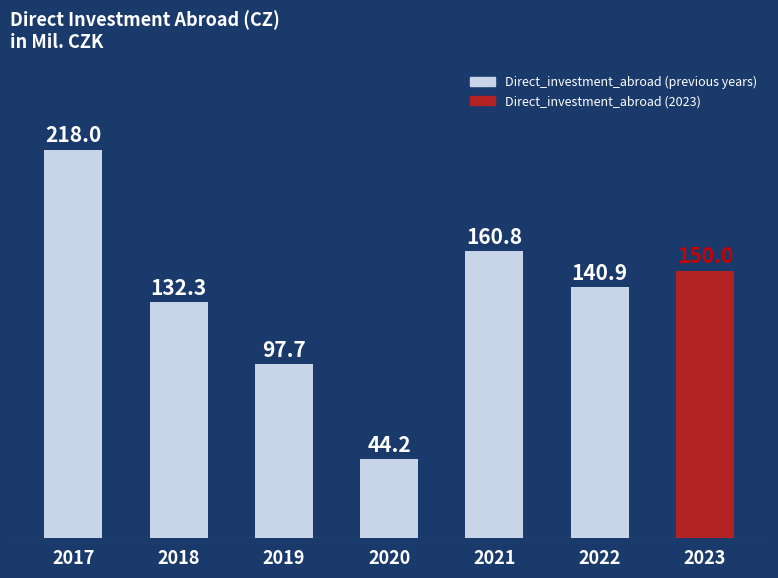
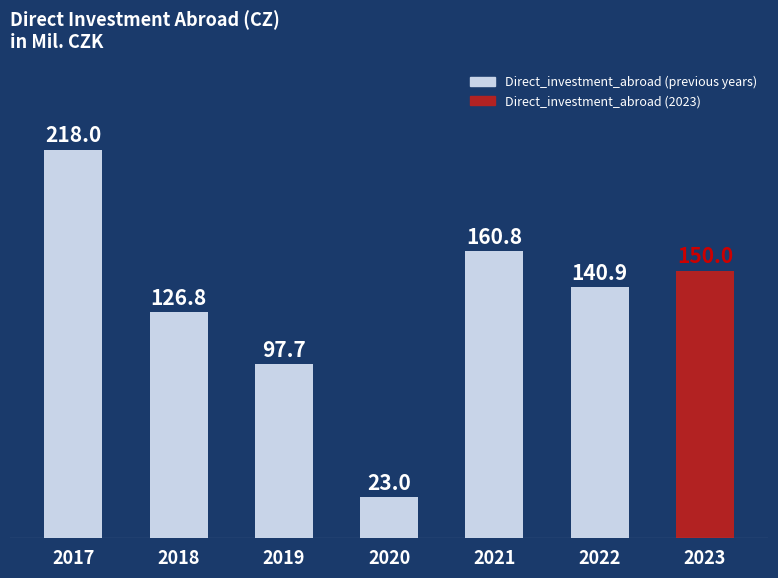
  {
    "2017": 218.0,
-   "2018": 132.3,
+   "2018": 126.8,
    "2019": 97.7,
-   "2020": 44.2,
+   "2020": 23.0,
    "2021": 160.8,
    "2022": 140.9,
    "2023": 150.0
  }
